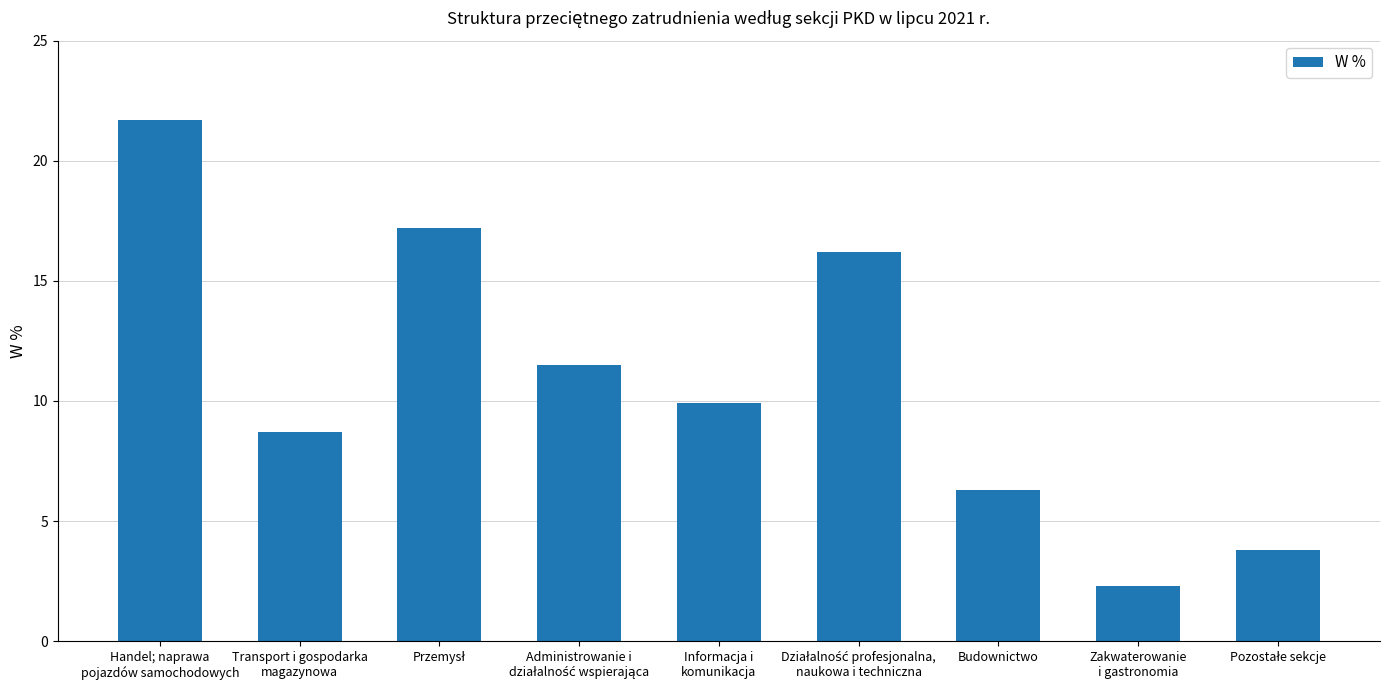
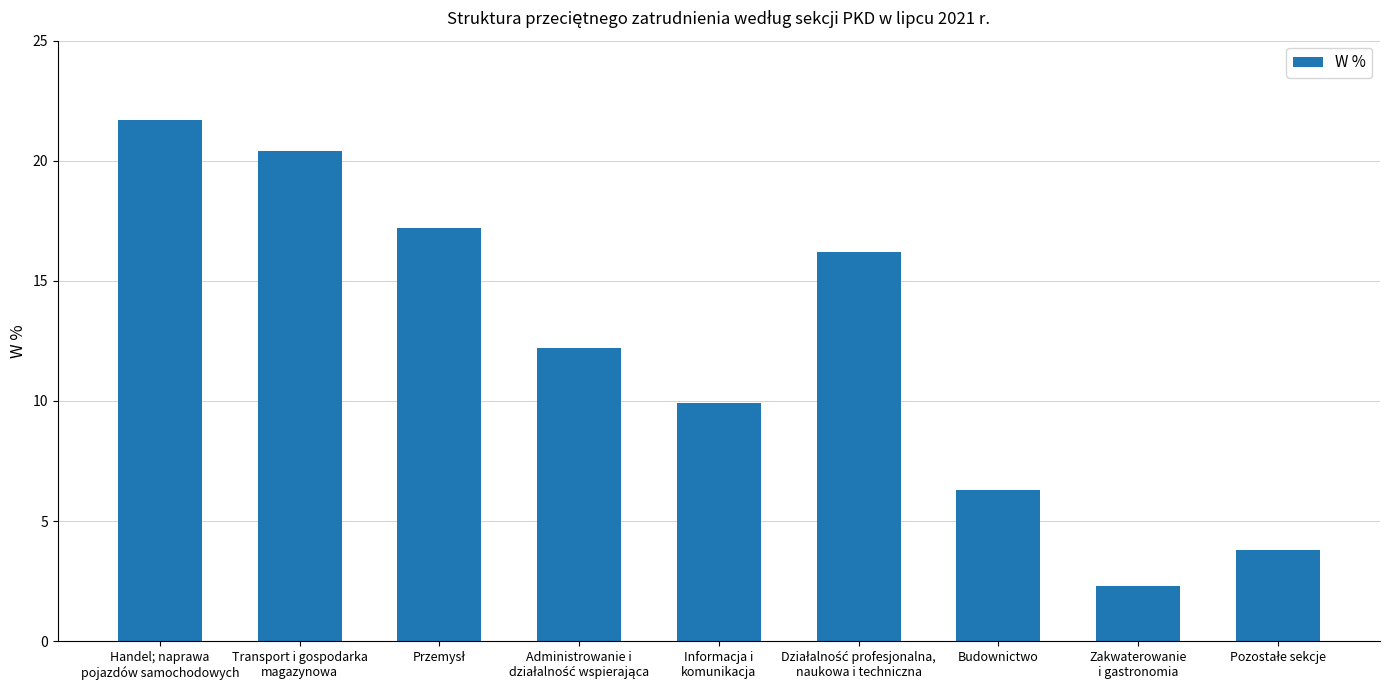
  {
    "Handel; naprawa pojazdów samochodowych": 21.7,
-   "Transport i gospodarka magazynowa": 8.7,
+   "Transport i gospodarka magazynowa": 20.4,
    "Przemysł": 17.2,
-   "Administrowanie i działalność wspierająca": 11.5,
+   "Administrowanie i działalność wspierająca": 12.2,
    "Informacja i komunikacja": 9.9,
    "Działalność profesjonalna, naukowa i techniczna": 16.2,
    "Budownictwo": 6.3,
    "Zakwaterowanie i gastronomia": 2.3,
    "Pozostałe sekcje": 3.8
  }
